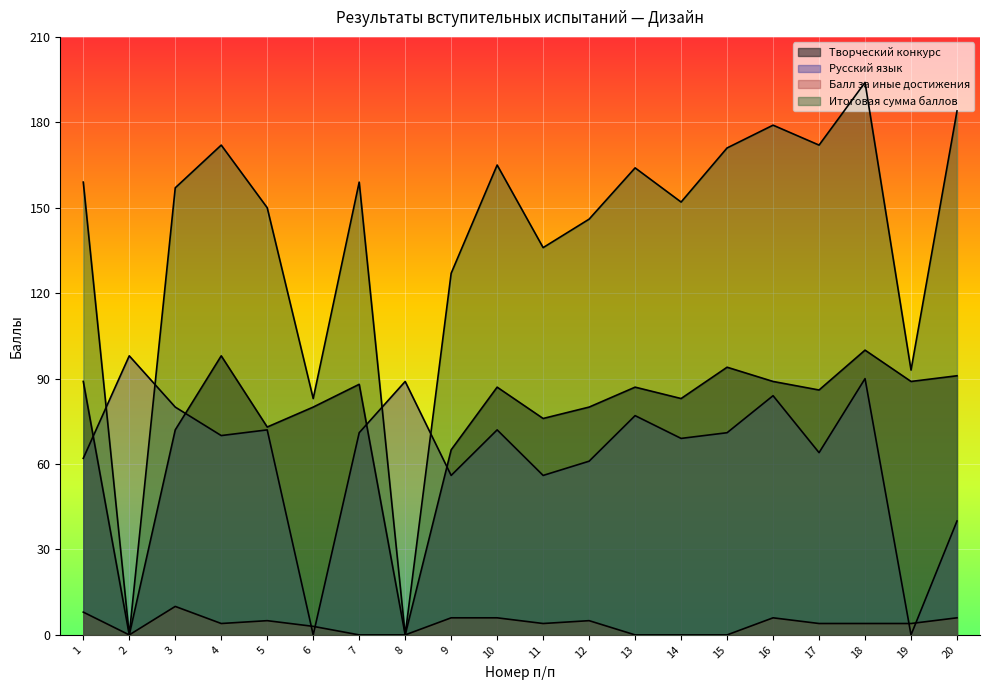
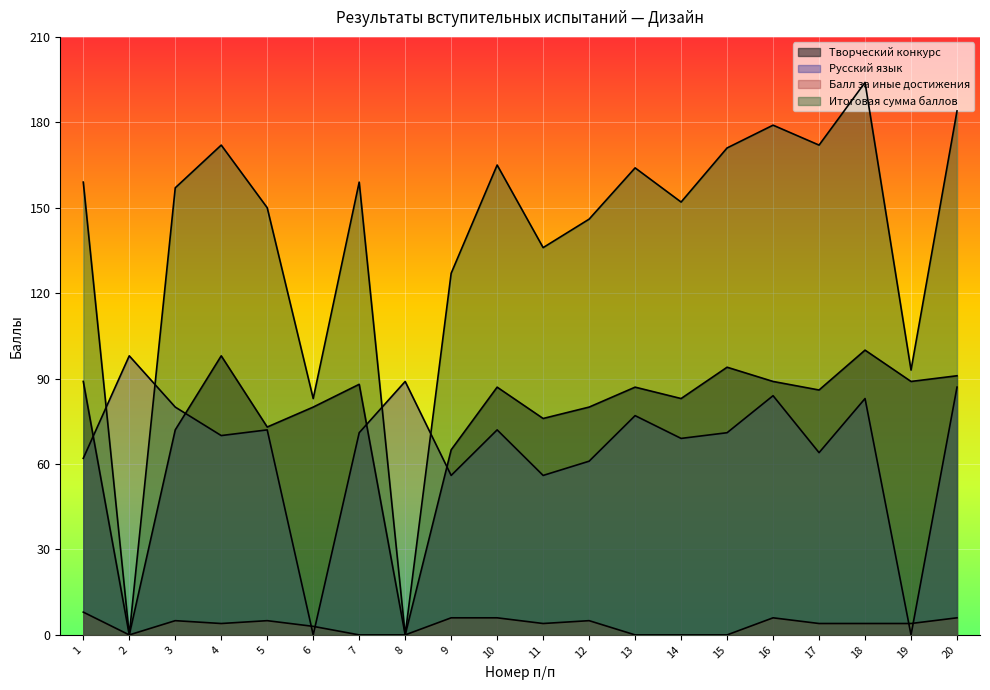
  {
    "Русский язык": {
      "1": 62,
      "2": 98,
      "3": 80,
      "4": 70,
      "5": 72,
      "6": 0,
      "7": 71,
      "8": 89,
      "9": 56,
      "10": 72,
      "11": 56,
      "12": 61,
      "13": 77,
      "14": 69,
      "15": 71,
      "16": 84,
      "17": 64,
-     "18": 90,
+     "18": 83,
      "19": 0,
-     "20": 40
+     "20": 87
    },
    "Балл за иные достижения": {
      "1": 8,
-     "3": 10,
+     "3": 5,
      "4": 4,
      "5": 5,
      "6": 3,
      "7": 0,
      "9": 6,
      "10": 6,
      "11": 4,
      "12": 5,
      "13": 0,
      "14": 0,
      "15": 0,
      "16": 6,
      "17": 4,
      "18": 4,
      "19": 4,
      "20": 6
    }
  }
